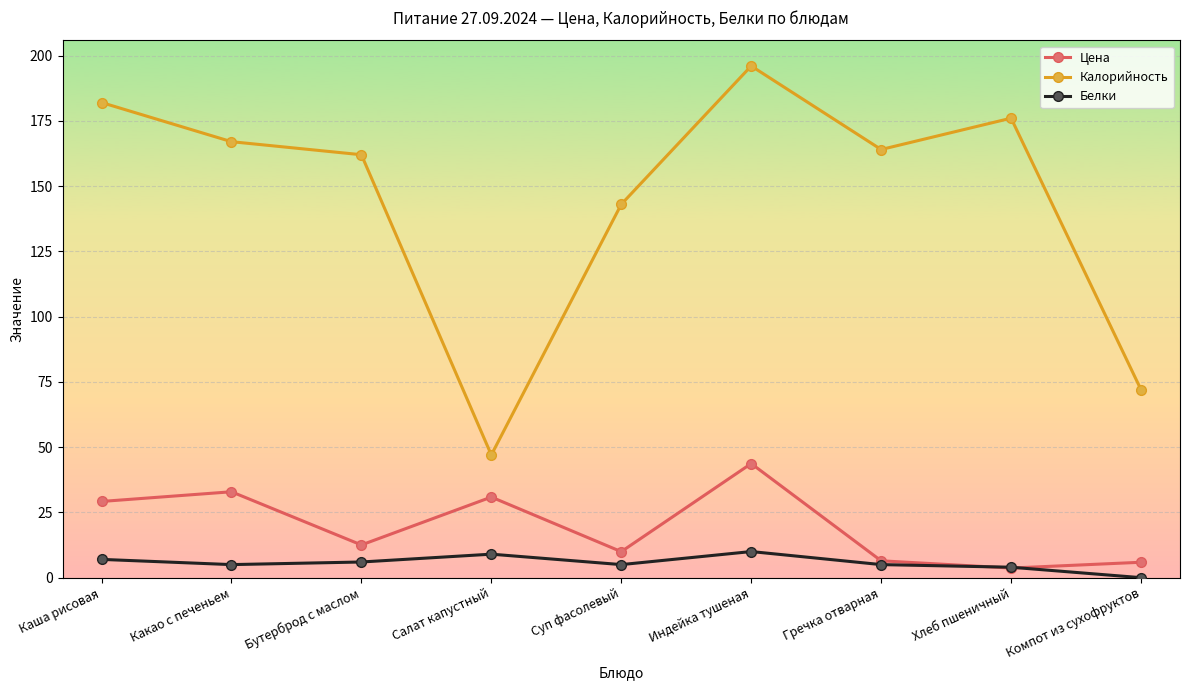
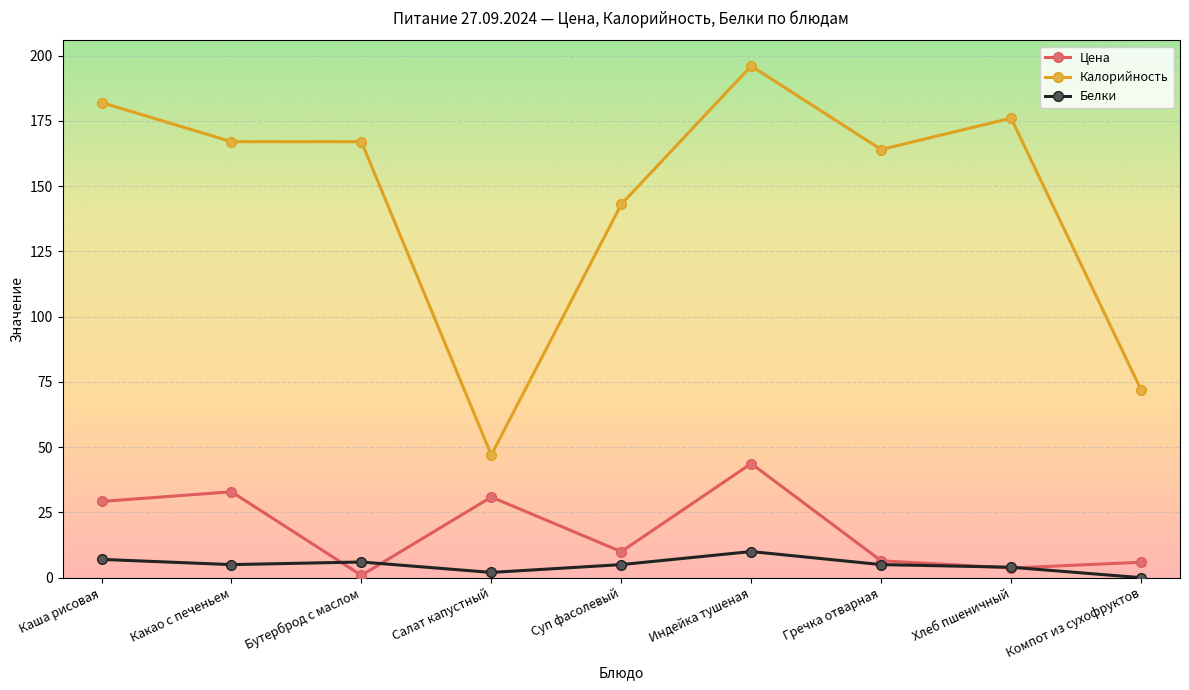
  {
    "Цена": {
      "Каша рисовая": 29,
      "Какао с печеньем": 33,
-     "Бутерброд с маслом": 13,
+     "Бутерброд с маслом": 1,
      "Салат капустный": 31,
      "Суп фасолевый": 10,
      "Индейка тушеная": 44,
      "Гречка отварная": 6,
      "Компот из сухофруктов": 6
    },
    "Калорийность": {
      "Каша рисовая": 182,
      "Какао с печеньем": 167,
-     "Бутерброд с маслом": 162,
+     "Бутерброд с маслом": 167,
      "Салат капустный": 47,
      "Суп фасолевый": 143,
      "Индейка тушеная": 196,
      "Гречка отварная": 164,
      "Хлеб пшеничный": 176,
      "Компот из сухофруктов": 72
    },
    "Белки": {
      "Каша рисовая": 7,
      "Какао с печеньем": 5,
      "Бутерброд с маслом": 6,
-     "Салат капустный": 9,
+     "Салат капустный": 2,
      "Суп фасолевый": 5,
      "Индейка тушеная": 10,
      "Гречка отварная": 5,
      "Компот из сухофруктов": 0
    }
  }
